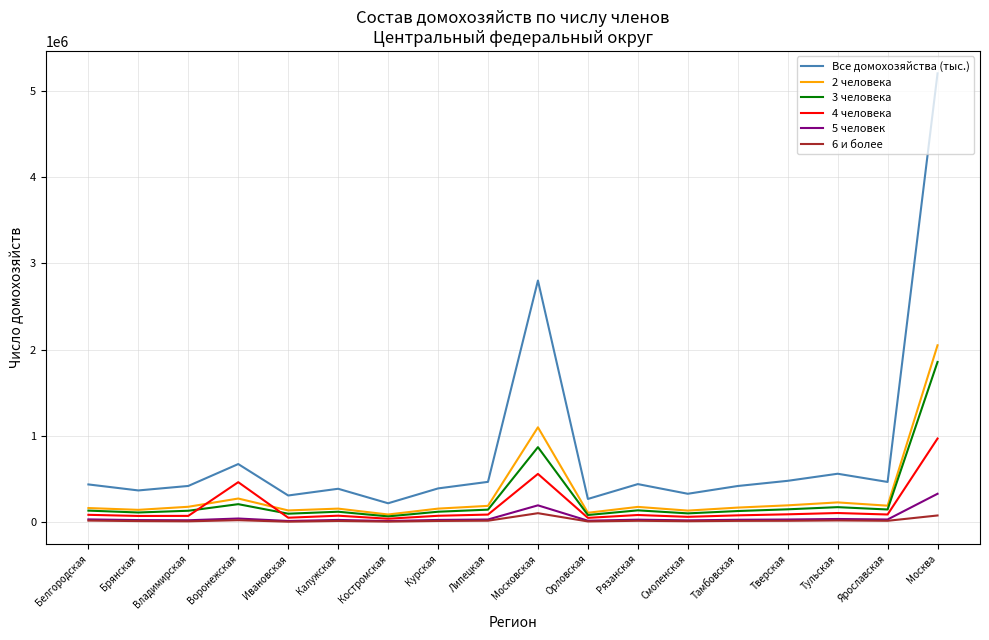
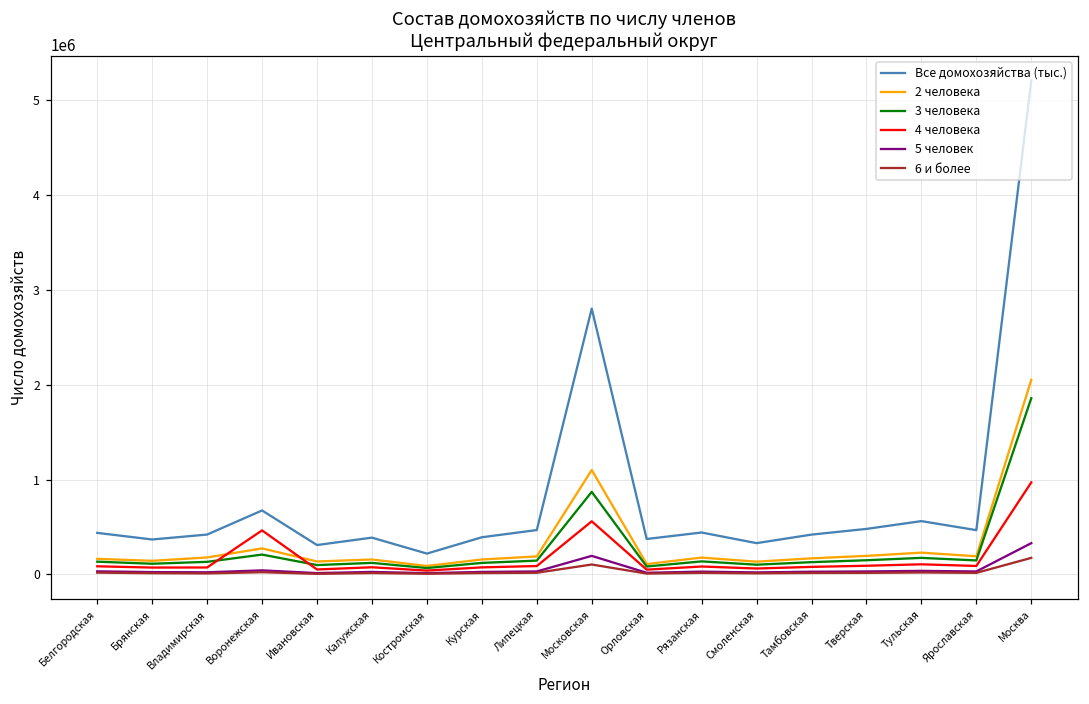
  {
    "Все домохозяйства (тыс.)": {
      "Белгородская": 400000,
      "Брянская": 400000,
      "Владимирская": 400000,
      "Воронежская": 700000,
      "Ивановская": 300000,
      "Калужская": 400000,
      "Костромская": 200000,
      "Курская": 400000,
      "Липецкая": 500000,
      "Московская": 2800000,
-     "Орловская": 300000,
+     "Орловская": 400000,
      "Рязанская": 400000,
      "Смоленская": 300000,
      "Тамбовская": 400000,
      "Тверская": 500000,
      "Тульская": 600000,
      "Ярославская": 500000
    },
    "2 человека": {
      "Белгородская": 200000,
      "Брянская": 100000,
      "Владимирская": 200000,
      "Воронежская": 300000,
      "Ивановская": 100000,
      "Калужская": 200000,
      "Курская": 200000,
      "Липецкая": 200000,
      "Московская": 1100000,
      "Рязанская": 200000,
      "Смоленская": 100000,
      "Тамбовская": 200000,
      "Тверская": 200000,
      "Тульская": 200000,
      "Ярославская": 200000,
      "Москва": 2100000
    },
    "3 человека": {
      "Белгородская": 100000,
      "Брянская": 100000,
      "Владимирская": 100000,
      "Воронежская": 200000,
      "Ивановская": 100000,
      "Калужская": 100000,
      "Курская": 100000,
      "Липецкая": 100000,
      "Московская": 900000,
      "Рязанская": 100000,
      "Смоленская": 100000,
      "Тамбовская": 100000,
      "Тверская": 200000,
      "Тульская": 200000,
      "Ярославская": 100000,
      "Москва": 1900000
    },
    "4 человека": {
      "Белгородская": 100000,
      "Брянская": 100000,
      "Владимирская": 100000,
      "Воронежская": 500000,
      "Ивановская": 100000,
      "Калужская": 100000,
      "Курская": 100000,
      "Липецкая": 100000,
      "Московская": 600000,
      "Орловская": 100000,
      "Рязанская": 100000,
      "Смоленская": 100000,
      "Тамбовская": 100000,
      "Тверская": 100000,
      "Тульская": 100000,
      "Ярославская": 100000,
      "Москва": 1000000
    },
    "5 человек": {
      "Московская": 200000,
      "Москва": 300000
    },
    "6 и более": {
      "Московская": 100000,
-     "Москва": 100000
+     "Москва": 200000
    }
  }
